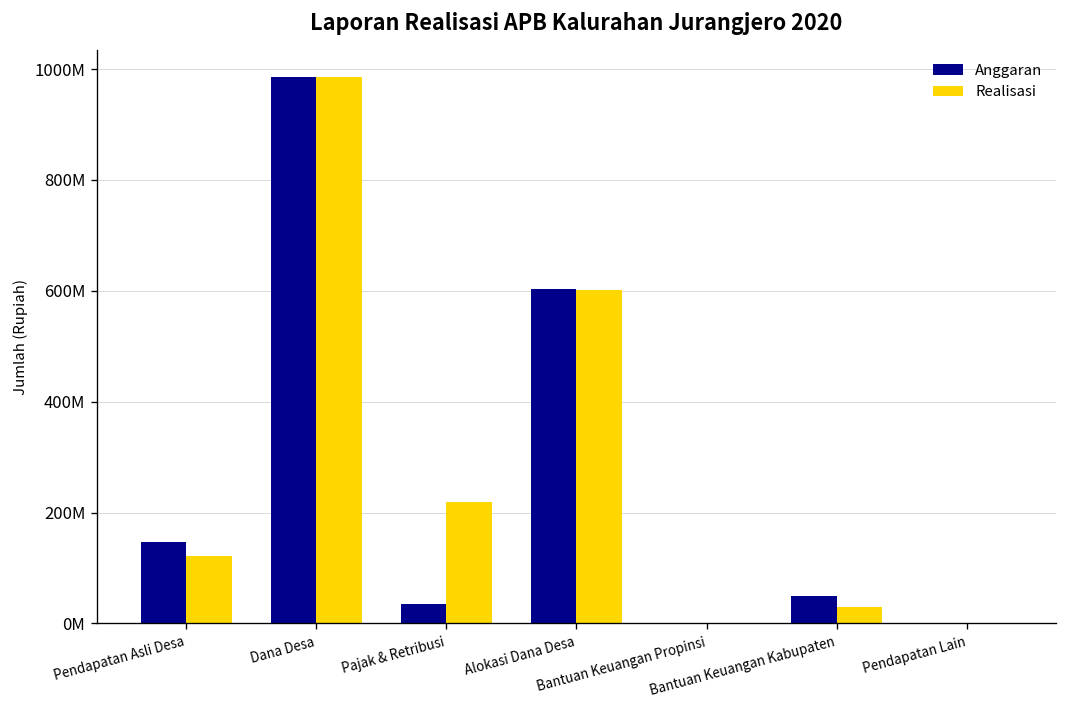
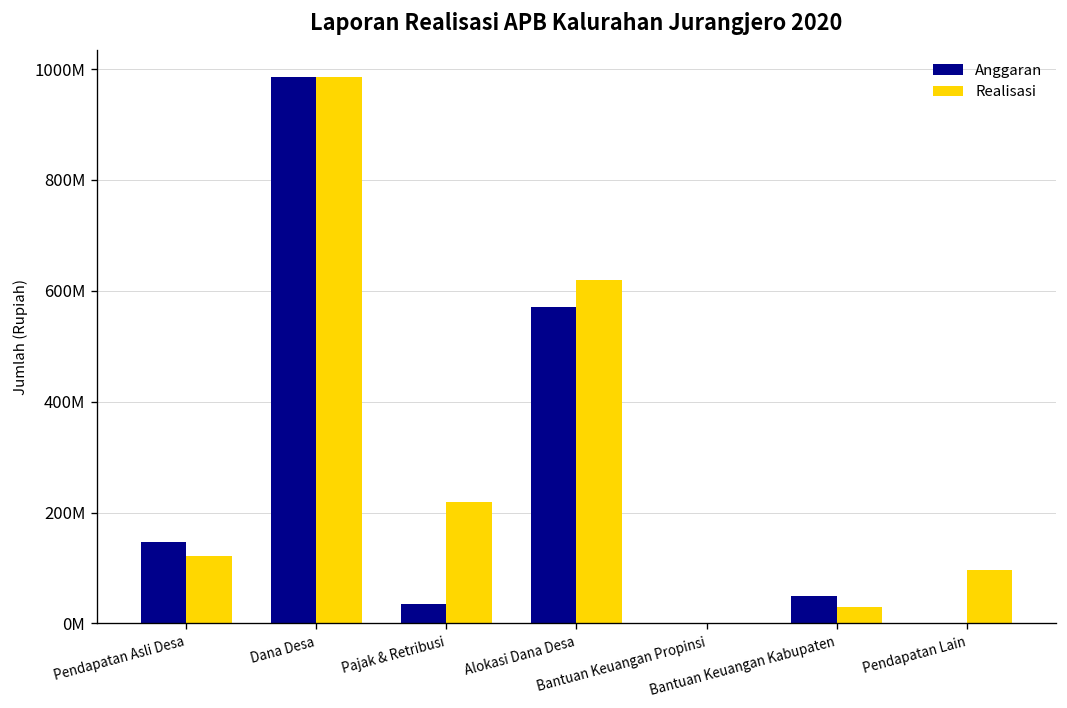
  {
    "Anggaran": {
      "Pendapatan Asli Desa": 150000000,
      "Dana Desa": 990000000,
      "Pajak & Retribusi": 30000000,
-     "Alokasi Dana Desa": 600000000,
+     "Alokasi Dana Desa": 570000000,
      "Bantuan Keuangan Propinsi": 0,
      "Bantuan Keuangan Kabupaten": 50000000
    },
    "Realisasi": {
      "Pendapatan Asli Desa": 120000000,
      "Dana Desa": 990000000,
      "Pajak & Retribusi": 220000000,
-     "Alokasi Dana Desa": 600000000,
+     "Alokasi Dana Desa": 620000000,
      "Bantuan Keuangan Propinsi": 0,
      "Bantuan Keuangan Kabupaten": 30000000,
-     "Pendapatan Lain": 0
+     "Pendapatan Lain": 100000000
    }
  }
